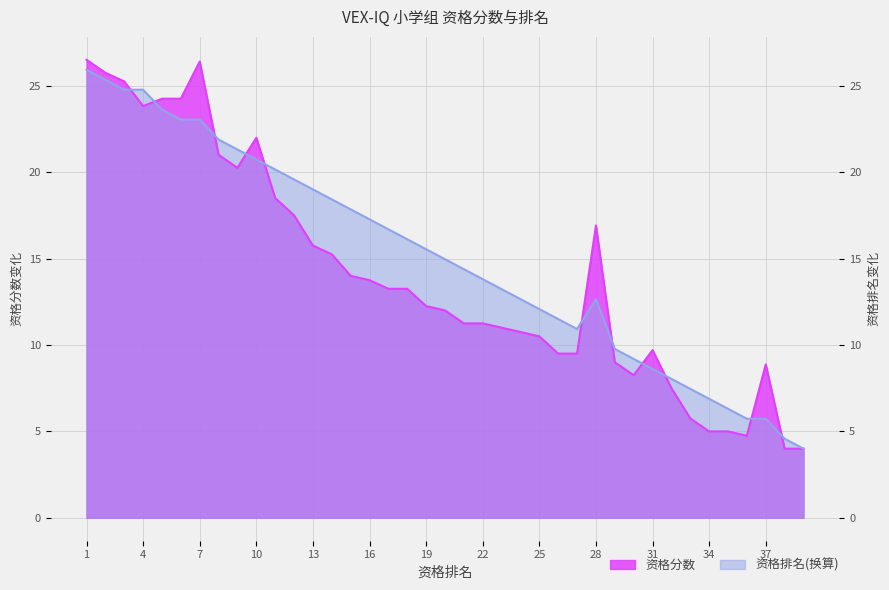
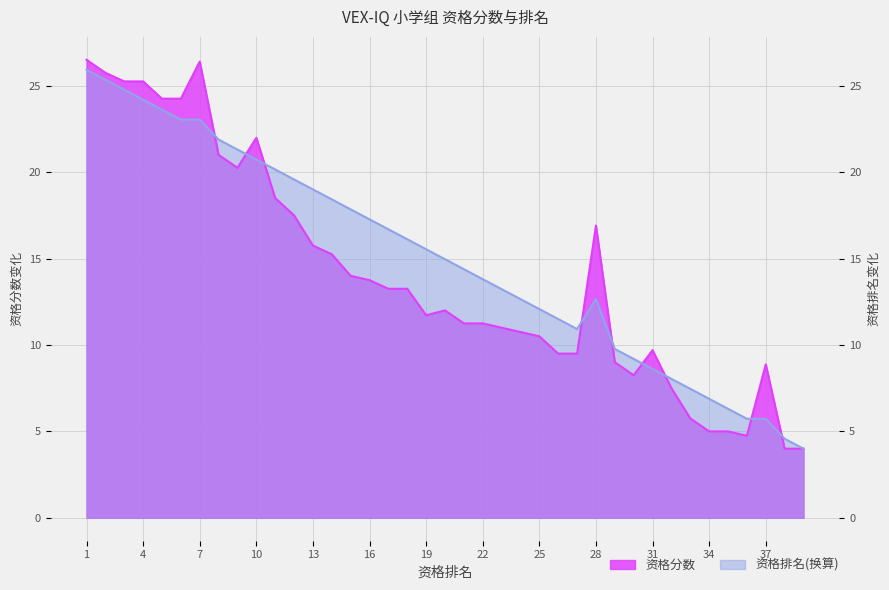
  {
    "资格分数": {
      "1": 26.5,
-     "4": 23.8,
+     "4": 25.3,
      "7": 26.4,
      "10": 22.0,
      "13": 15.8,
      "16": 13.8,
-     "19": 12.3,
+     "19": 11.7,
      "22": 11.3,
      "25": 10.5,
      "28": 16.9,
      "31": 9.7,
      "34": 5.0,
      "37": 8.9
    },
    "资格排名(换算)": {
      "1": 25.9,
-     "4": 24.8,
+     "4": 24.2,
      "7": 23.0,
      "10": 20.7,
      "13": 19.0,
      "16": 17.3,
      "19": 15.5,
      "22": 13.8,
      "25": 12.1,
      "28": 12.7,
      "31": 8.6,
      "34": 6.9,
      "37": 5.7
    }
  }
